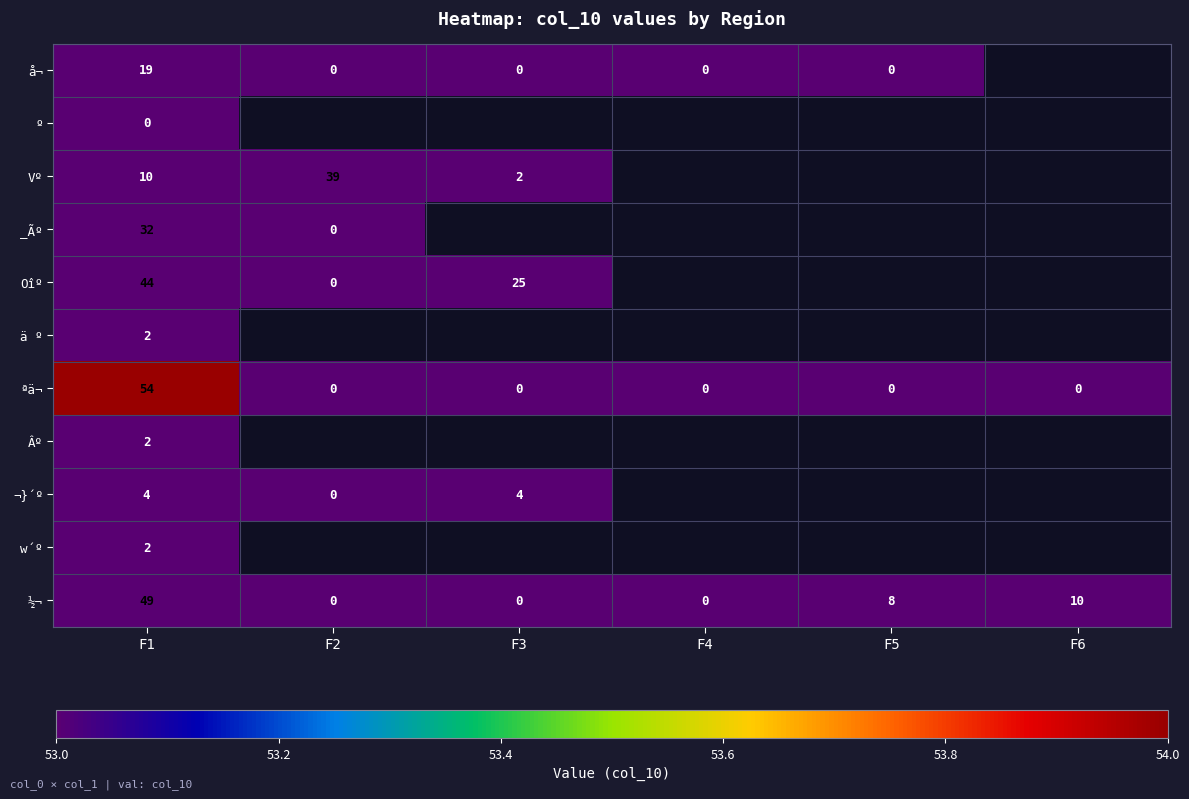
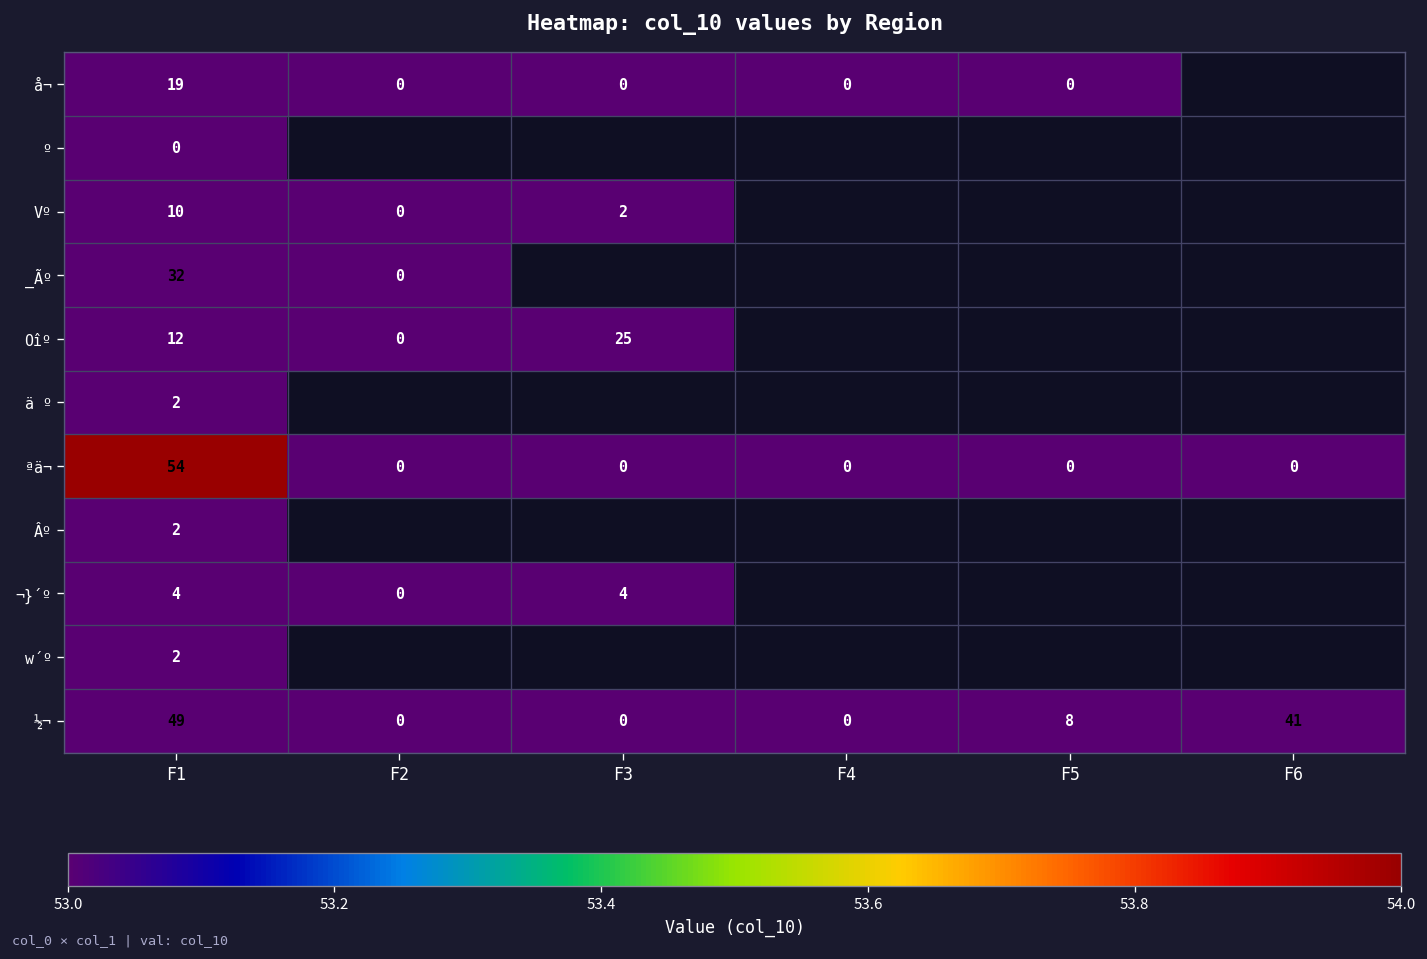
  {
    "å¬": {
      "F1": 19,
      "F2": 0,
      "F3": 0,
      "F4": 0,
      "F5": 0
    },
    "º": {
      "F1": 0
    },
    "Vº": {
      "F1": 10,
-     "F2": 39,
+     "F2": 0,
      "F3": 2
    },
    "_Ãº": {
      "F1": 32,
      "F2": 0
    },
    "Oîº": {
-     "F1": 44,
+     "F1": 12,
      "F2": 0,
      "F3": 25
    },
    "ä º": {
      "F1": 2
    },
    "ªä¬": {
      "F1": 54,
      "F2": 0,
      "F3": 0,
      "F4": 0,
      "F5": 0,
      "F6": 0
    },
    "Âº": {
      "F1": 2
    },
    "¬}´º": {
      "F1": 4,
      "F2": 0,
      "F3": 4
    },
    "w´º": {
      "F1": 2
    },
    "½¬": {
      "F1": 49,
      "F2": 0,
      "F3": 0,
      "F4": 0,
      "F5": 8,
-     "F6": 10
+     "F6": 41
    }
  }
